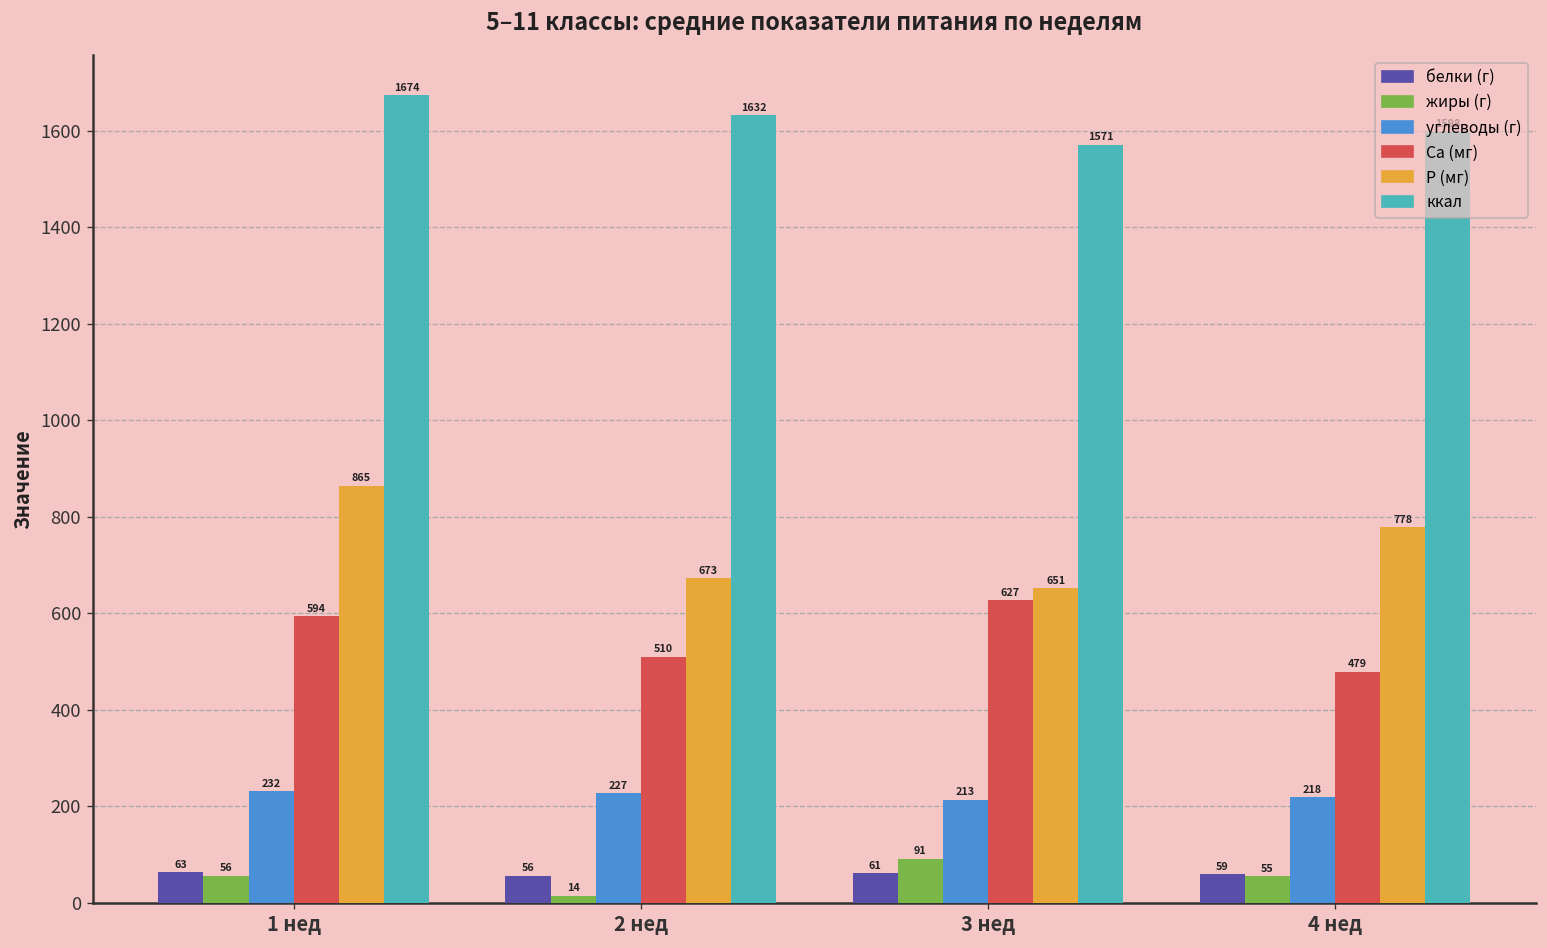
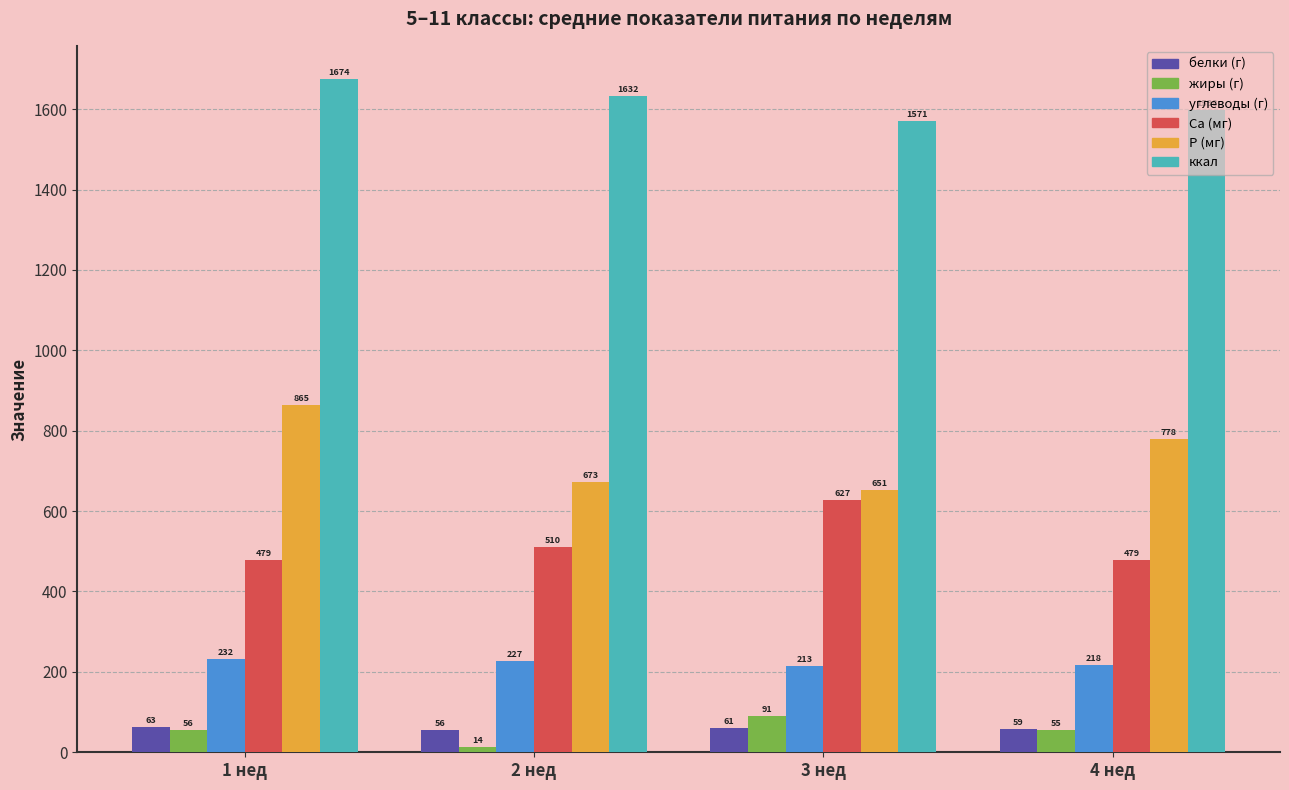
  {
    "белки (г)": {
      "1 нед": 63,
      "2 нед": 56,
      "3 нед": 61,
      "4 нед": 59
    },
    "жиры (г)": {
      "1 нед": 56,
      "2 нед": 14,
      "3 нед": 91,
      "4 нед": 55
    },
    "Ca (мг)": {
-     "1 нед": 594,
+     "1 нед": 479,
      "2 нед": 510,
      "3 нед": 627,
      "4 нед": 479
    },
    "P (мг)": {
      "1 нед": 865,
      "2 нед": 673,
      "3 нед": 651,
      "4 нед": 778
    }
  }
